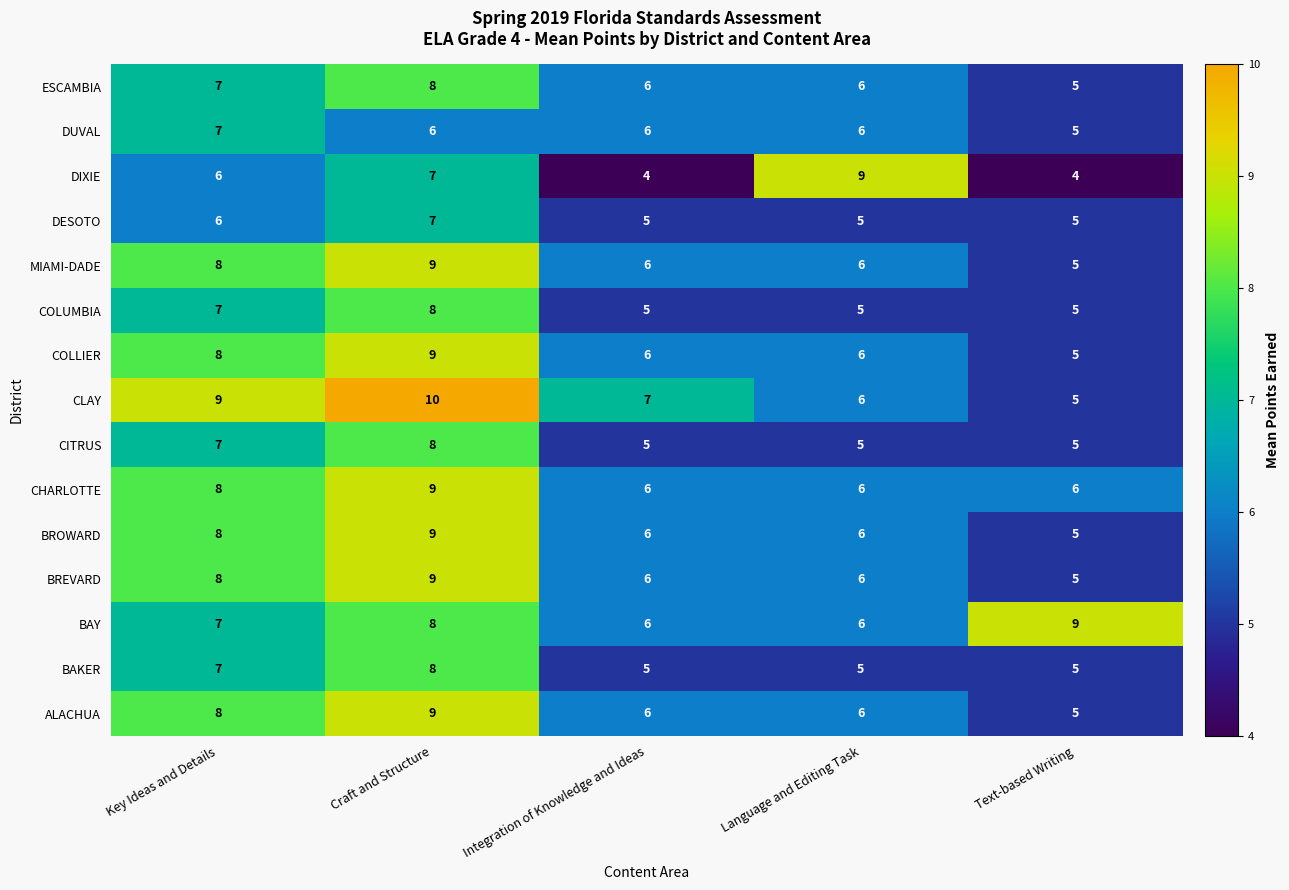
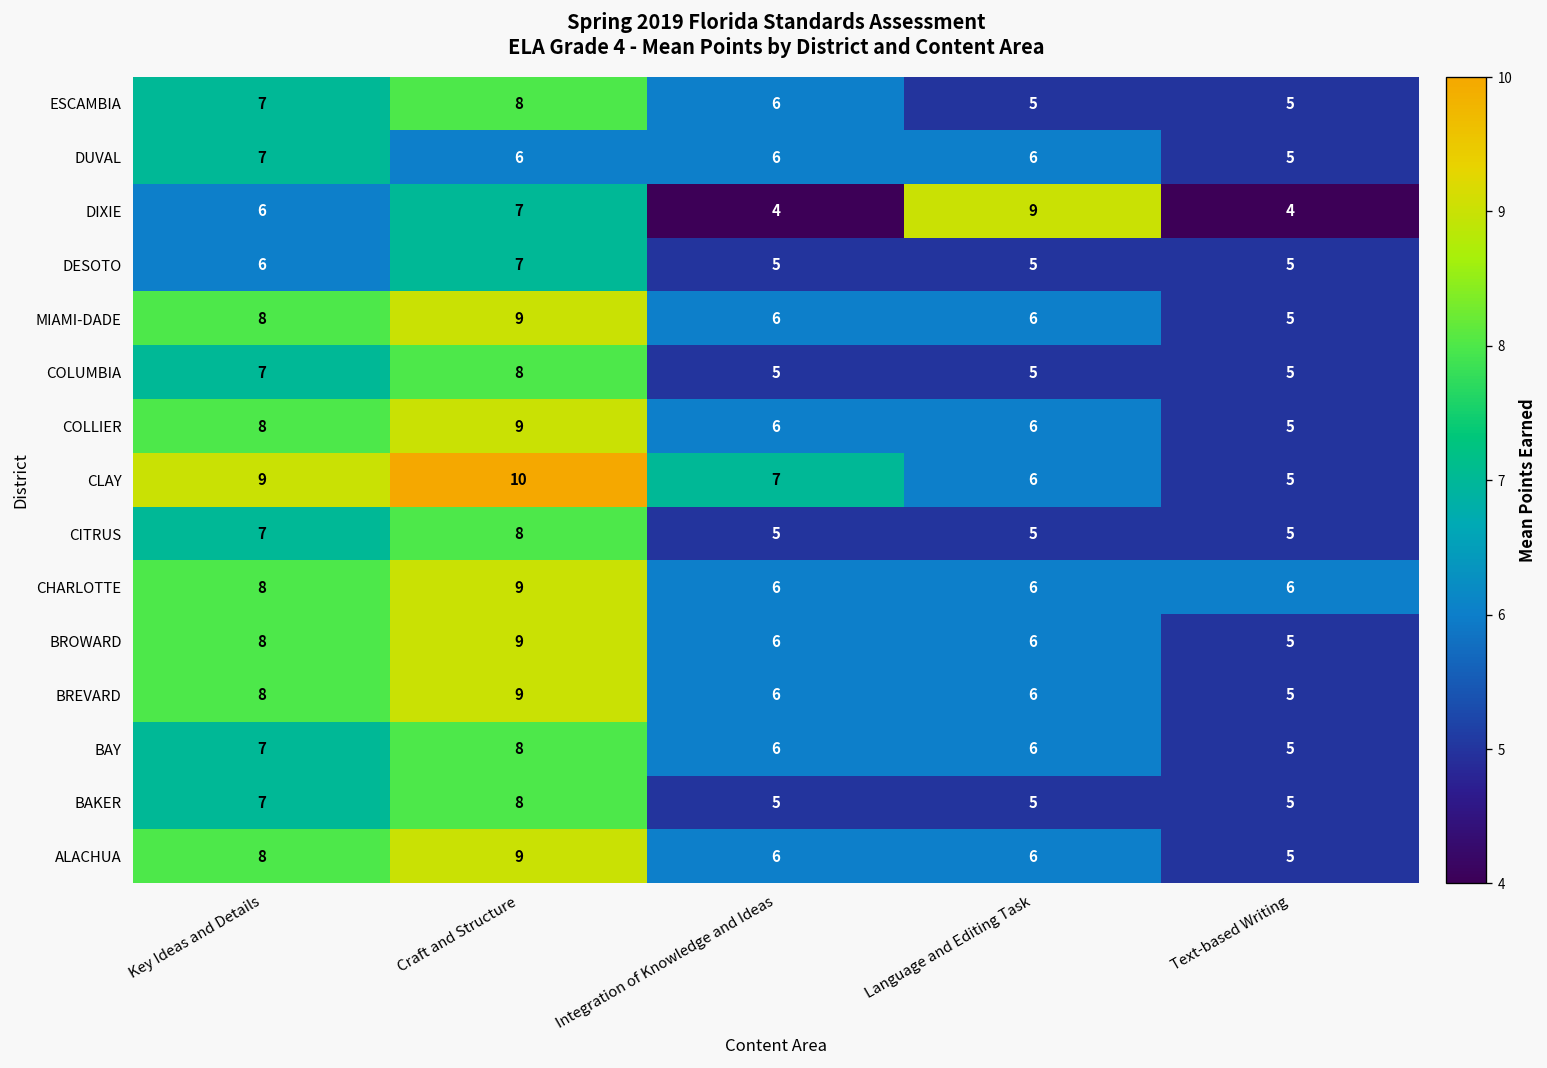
  {
    "ESCAMBIA": {
      "Key Ideas and Details": 7,
      "Craft and Structure": 8,
      "Integration of Knowledge and Ideas": 6,
-     "Language and Editing Task": 6,
+     "Language and Editing Task": 5,
      "Text-based Writing": 5
    },
    "DUVAL": {
      "Key Ideas and Details": 7,
      "Craft and Structure": 6,
      "Integration of Knowledge and Ideas": 6,
      "Language and Editing Task": 6,
      "Text-based Writing": 5
    },
    "DIXIE": {
      "Key Ideas and Details": 6,
      "Craft and Structure": 7,
      "Integration of Knowledge and Ideas": 4,
      "Language and Editing Task": 9,
      "Text-based Writing": 4
    },
    "DESOTO": {
      "Key Ideas and Details": 6,
      "Craft and Structure": 7,
      "Integration of Knowledge and Ideas": 5,
      "Language and Editing Task": 5,
      "Text-based Writing": 5
    },
    "MIAMI-DADE": {
      "Key Ideas and Details": 8,
      "Craft and Structure": 9,
      "Integration of Knowledge and Ideas": 6,
      "Language and Editing Task": 6,
      "Text-based Writing": 5
    },
    "COLUMBIA": {
      "Key Ideas and Details": 7,
      "Craft and Structure": 8,
      "Integration of Knowledge and Ideas": 5,
      "Language and Editing Task": 5,
      "Text-based Writing": 5
    },
    "COLLIER": {
      "Key Ideas and Details": 8,
      "Craft and Structure": 9,
      "Integration of Knowledge and Ideas": 6,
      "Language and Editing Task": 6,
      "Text-based Writing": 5
    },
    "CLAY": {
      "Key Ideas and Details": 9,
      "Craft and Structure": 10,
      "Integration of Knowledge and Ideas": 7,
      "Language and Editing Task": 6,
      "Text-based Writing": 5
    },
    "CITRUS": {
      "Key Ideas and Details": 7,
      "Craft and Structure": 8,
      "Integration of Knowledge and Ideas": 5,
      "Language and Editing Task": 5,
      "Text-based Writing": 5
    },
    "CHARLOTTE": {
      "Key Ideas and Details": 8,
      "Craft and Structure": 9,
      "Integration of Knowledge and Ideas": 6,
      "Language and Editing Task": 6,
      "Text-based Writing": 6
    },
    "BROWARD": {
      "Key Ideas and Details": 8,
      "Craft and Structure": 9,
      "Integration of Knowledge and Ideas": 6,
      "Language and Editing Task": 6,
      "Text-based Writing": 5
    },
    "BREVARD": {
      "Key Ideas and Details": 8,
      "Craft and Structure": 9,
      "Integration of Knowledge and Ideas": 6,
      "Language and Editing Task": 6,
      "Text-based Writing": 5
    },
    "BAY": {
      "Key Ideas and Details": 7,
      "Craft and Structure": 8,
      "Integration of Knowledge and Ideas": 6,
      "Language and Editing Task": 6,
-     "Text-based Writing": 9
+     "Text-based Writing": 5
    },
    "BAKER": {
      "Key Ideas and Details": 7,
      "Craft and Structure": 8,
      "Integration of Knowledge and Ideas": 5,
      "Language and Editing Task": 5,
      "Text-based Writing": 5
    },
    "ALACHUA": {
      "Key Ideas and Details": 8,
      "Craft and Structure": 9,
      "Integration of Knowledge and Ideas": 6,
      "Language and Editing Task": 6,
      "Text-based Writing": 5
    }
  }
